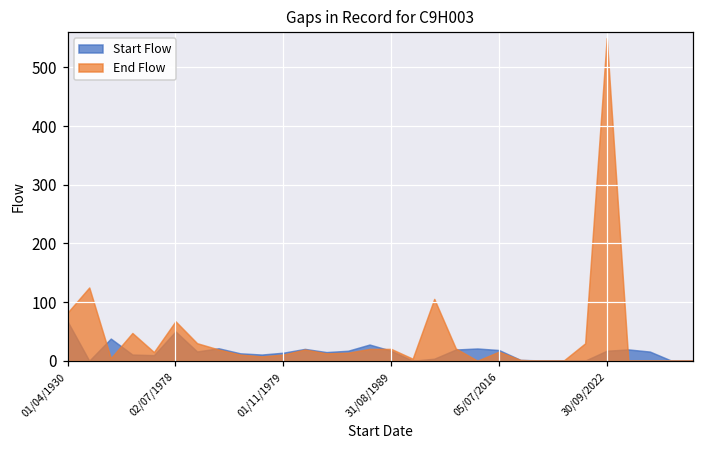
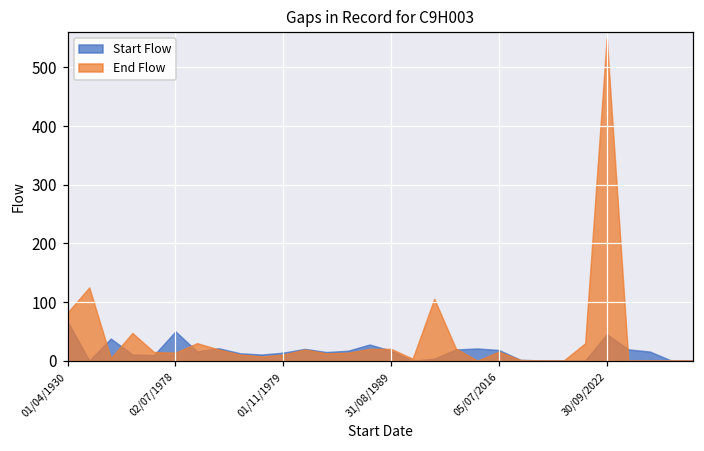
  {
    "Start Flow": {
      "01/04/1930": 70,
      "02/07/1978": 50,
-     "30/09/2022": 20
+     "30/09/2022": 50
    },
    "End Flow": {
      "01/04/1930": 80,
-     "02/07/1978": 70,
+     "02/07/1978": 10,
      "30/09/2022": 550
    }
  }
